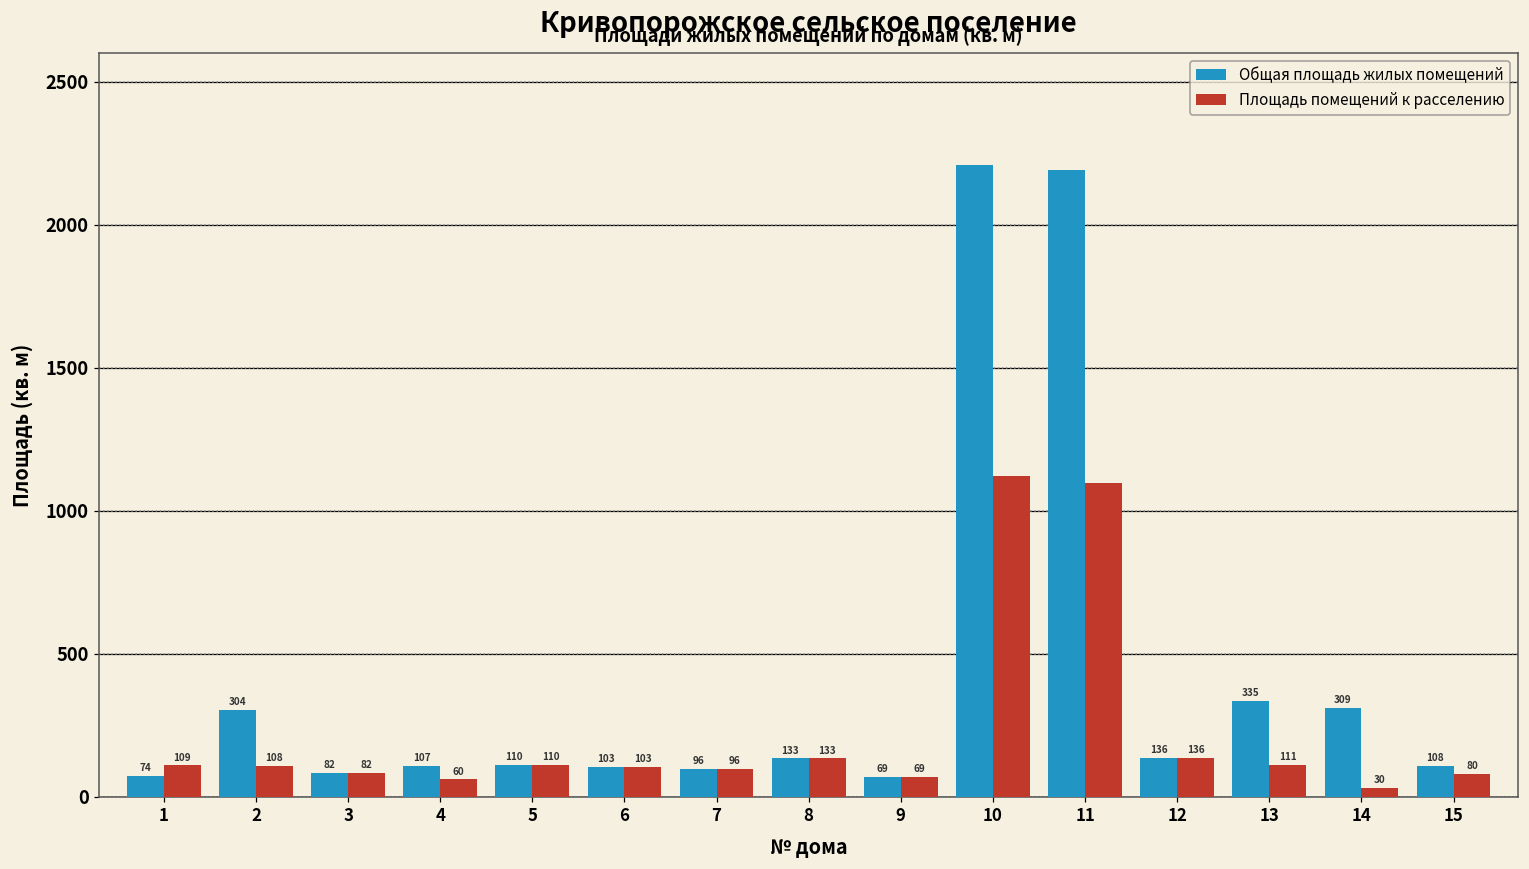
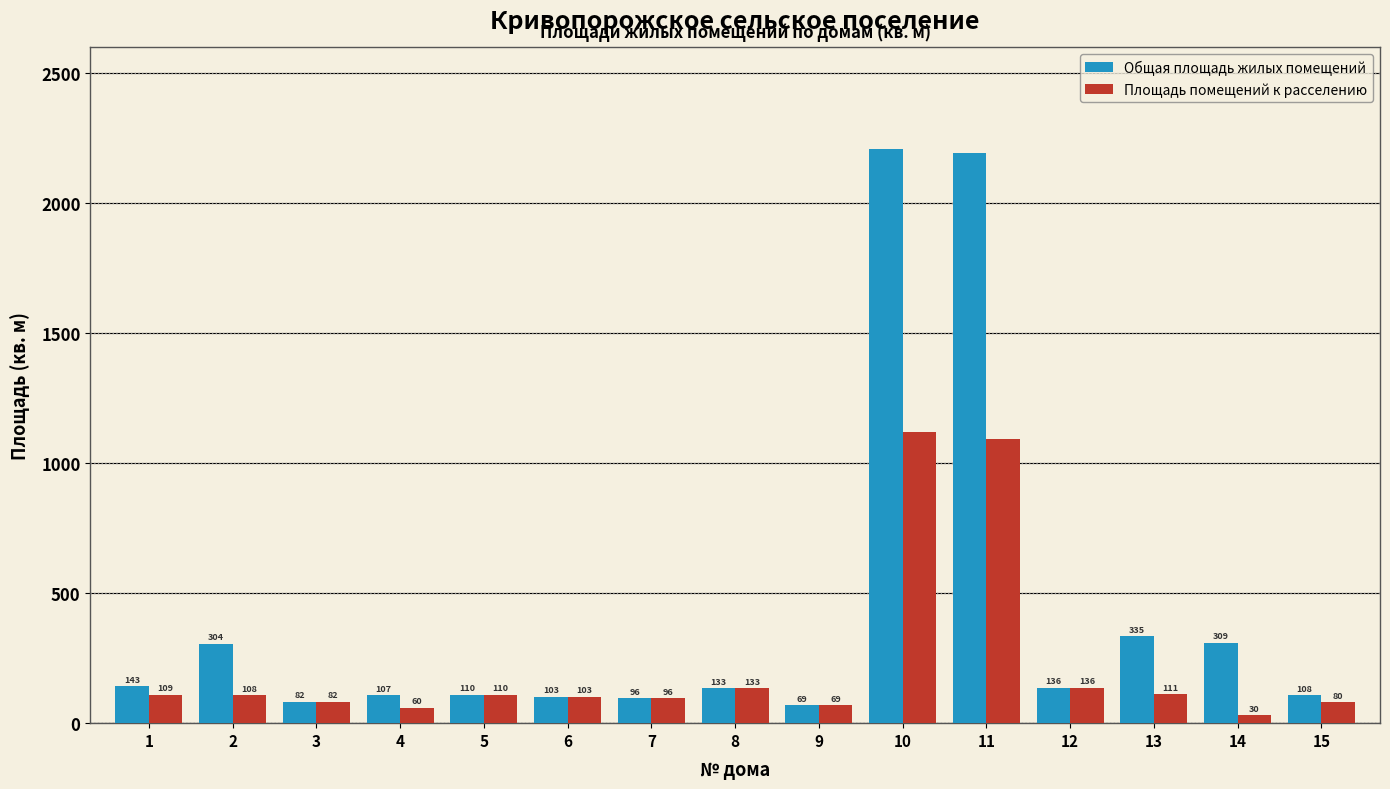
  {
    "Общая площадь жилых помещений": {
-     "1": 74,
+     "1": 143,
      "2": 304,
      "3": 82,
      "4": 107,
      "5": 110,
      "6": 103,
      "7": 96,
      "8": 133,
      "9": 69,
      "12": 136,
      "13": 335,
      "14": 309,
      "15": 108
    },
    "Площадь помещений к расселению": {
      "1": 109,
      "2": 108,
      "3": 82,
      "4": 60,
      "5": 110,
      "6": 103,
      "7": 96,
      "8": 133,
      "9": 69,
      "12": 136,
      "13": 111,
      "14": 30,
      "15": 80
    }
  }
